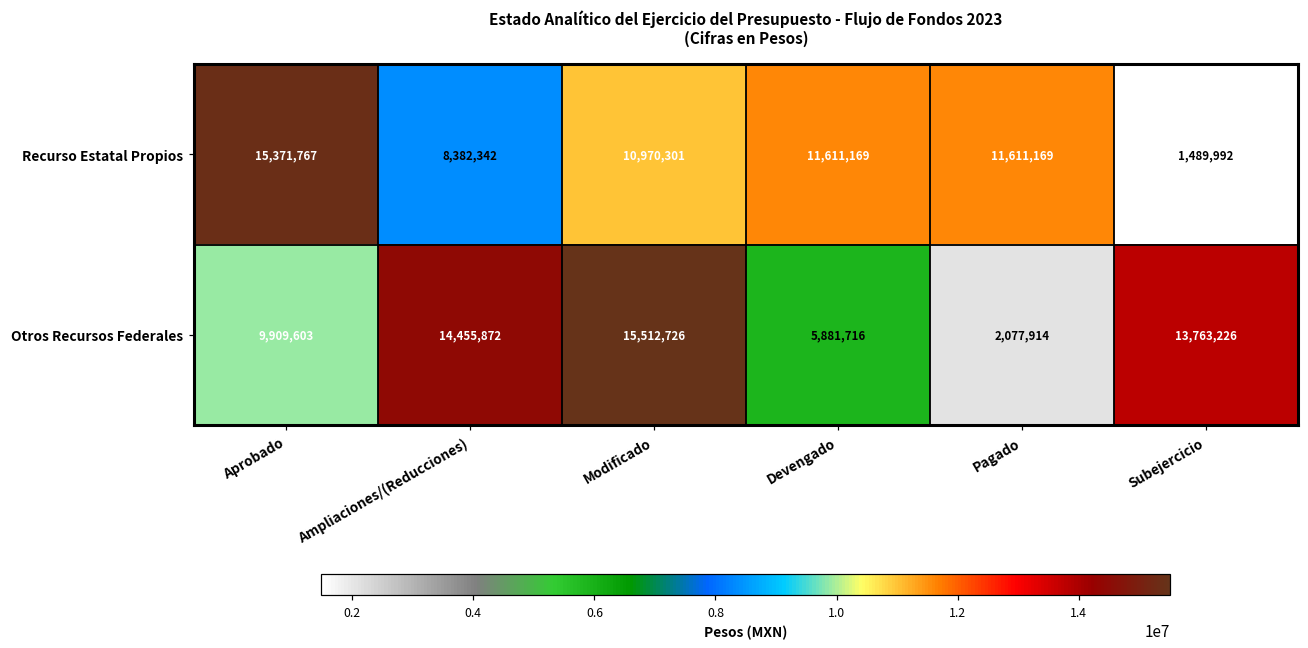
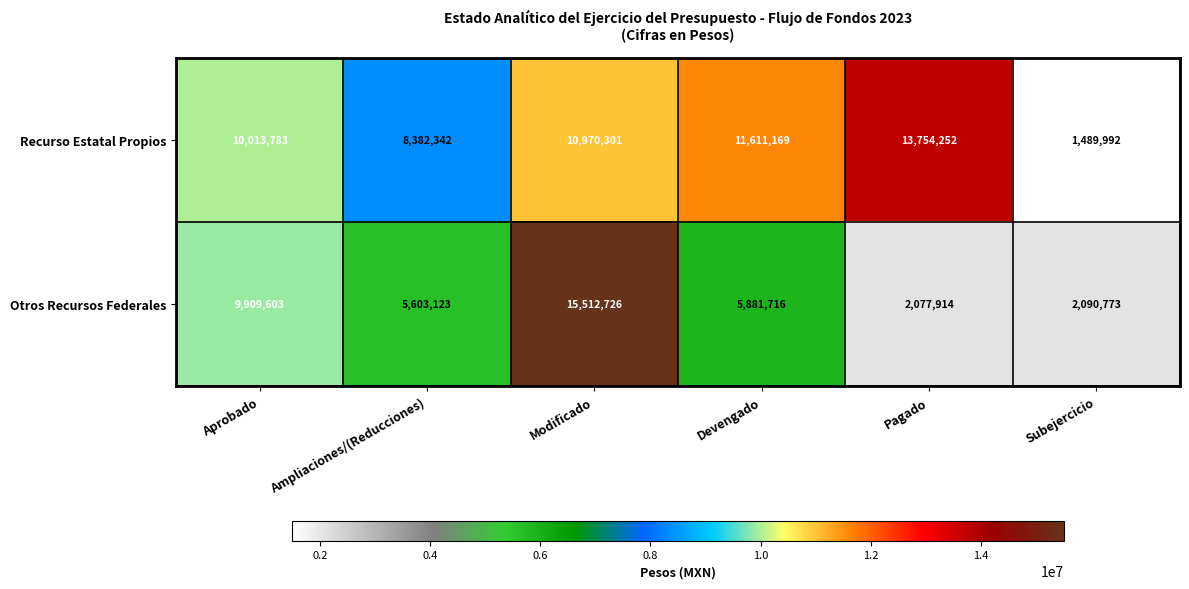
  {
    "Recurso Estatal Propios": {
-     "Aprobado": "15,371,767",
+     "Aprobado": "10,013,783",
      "Ampliaciones/(Reducciones)": "8,382,342",
      "Modificado": "10,970,301",
      "Devengado": "11,611,169",
-     "Pagado": "11,611,169",
+     "Pagado": "13,754,252",
      "Subejercicio": "1,489,992"
    },
    "Otros Recursos Federales": {
      "Aprobado": "9,909,603",
-     "Ampliaciones/(Reducciones)": "14,455,872",
+     "Ampliaciones/(Reducciones)": "5,603,123",
      "Modificado": "15,512,726",
      "Devengado": "5,881,716",
      "Pagado": "2,077,914",
-     "Subejercicio": "13,763,226"
+     "Subejercicio": "2,090,773"
    }
  }
